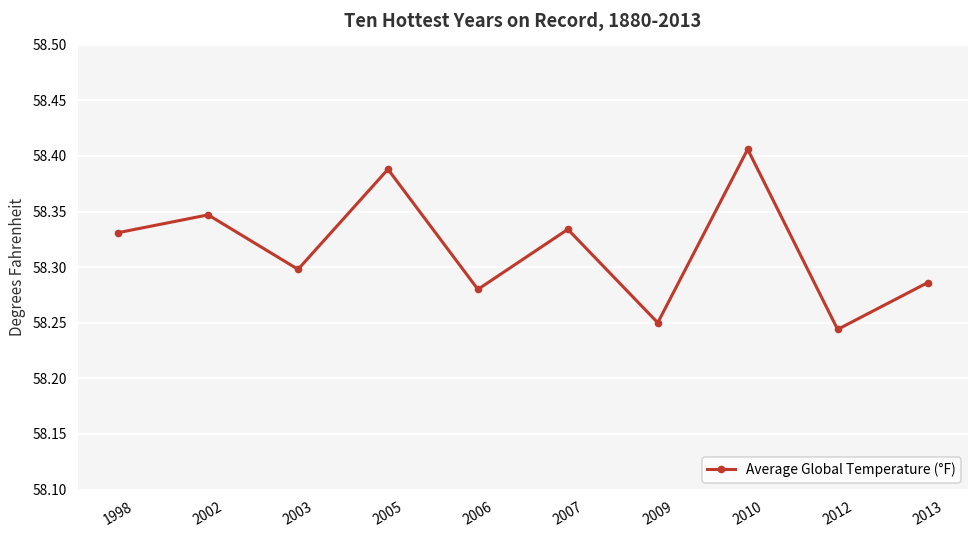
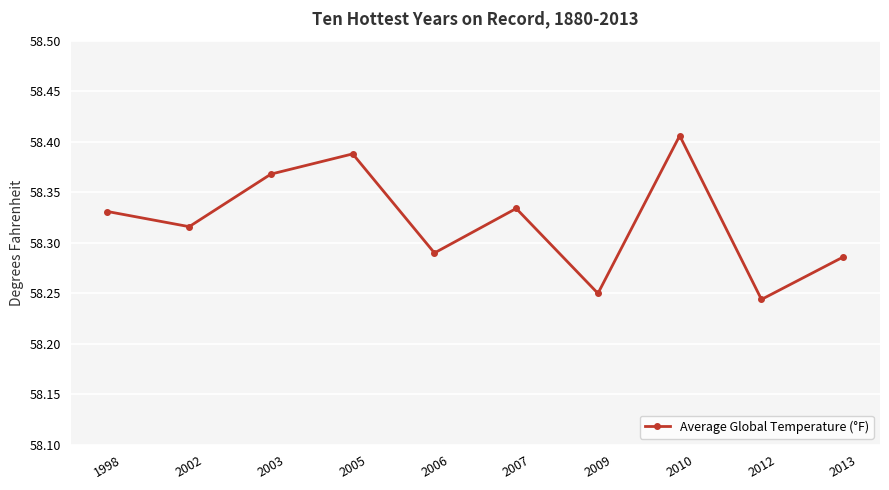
  {
    "1998": 58.331,
-   "2002": 58.347,
-   "2003": 58.298,
+   "2002": 58.316,
+   "2003": 58.368,
    "2005": 58.388,
-   "2006": 58.28,
+   "2006": 58.29,
    "2007": 58.334,
    "2009": 58.250,
    "2010": 58.406,
    "2012": 58.244,
    "2013": 58.286
  }
